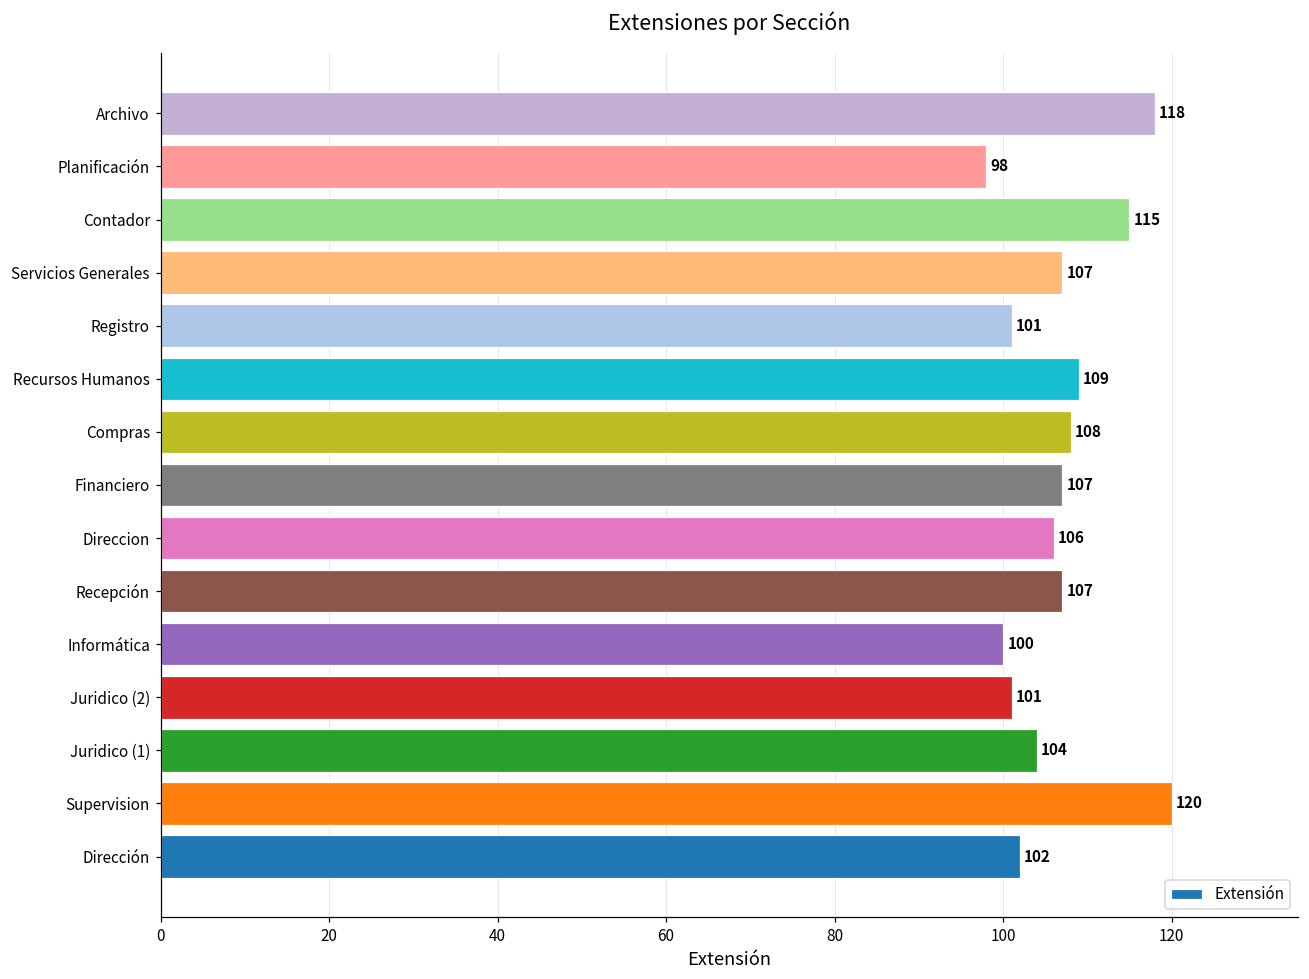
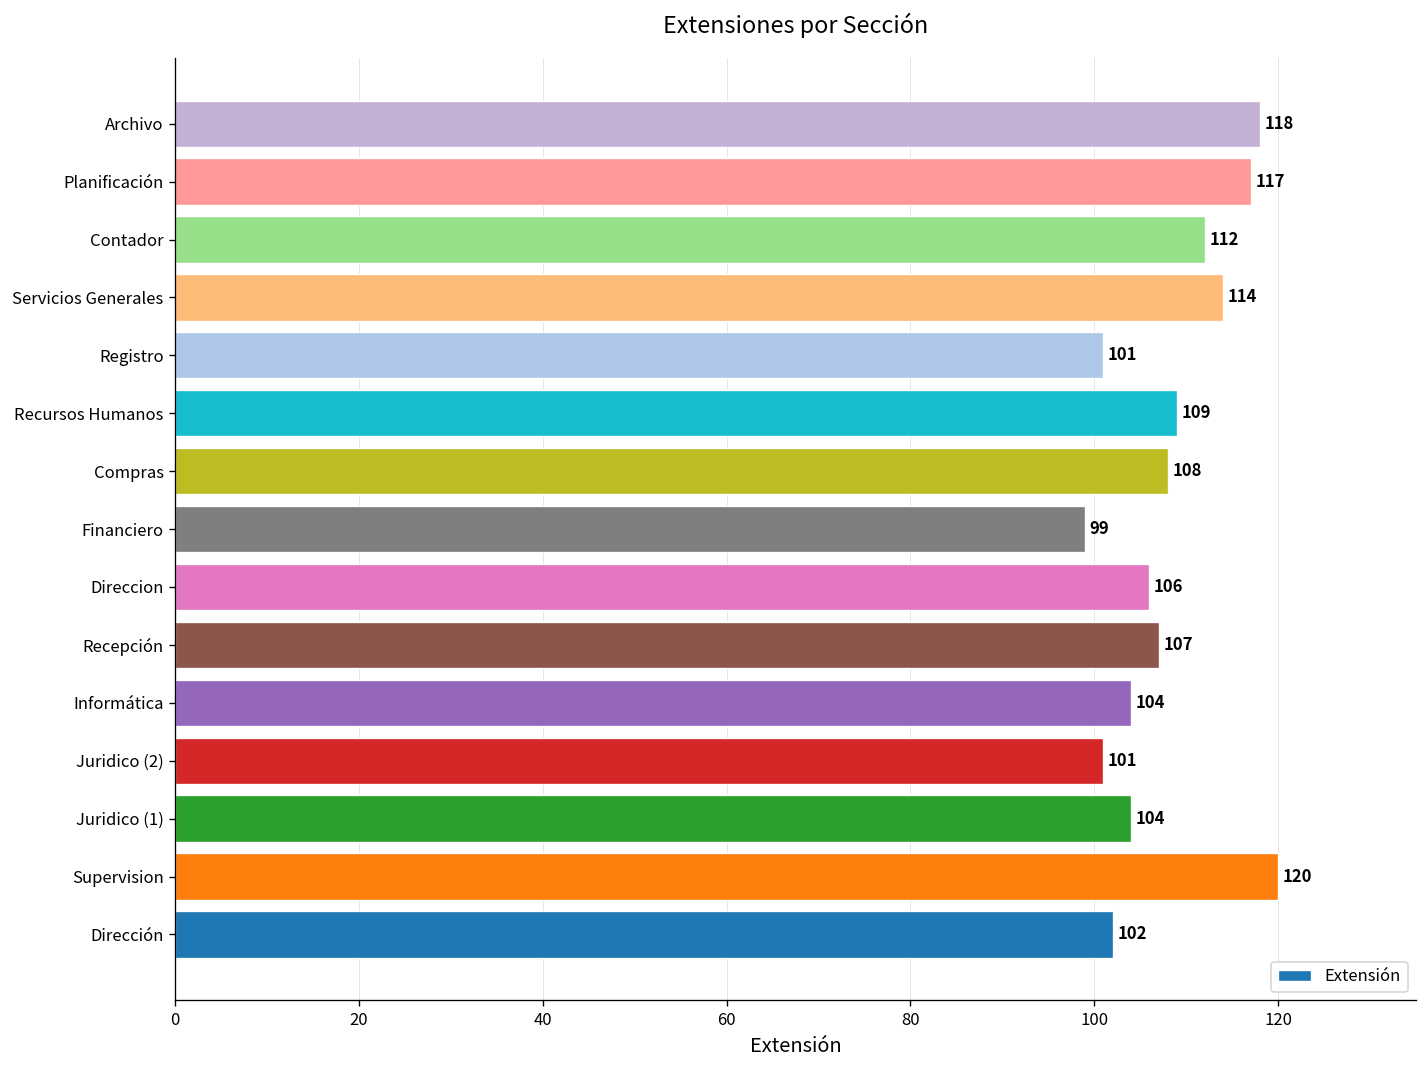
  {
    "Archivo": 118,
-   "Planificación": 98,
-   "Contador": 115,
-   "Servicios Generales": 107,
+   "Planificación": 117,
+   "Contador": 112,
+   "Servicios Generales": 114,
    "Registro": 101,
    "Recursos Humanos": 109,
    "Compras": 108,
-   "Financiero": 107,
+   "Financiero": 99,
    "Direccion": 106,
    "Recepción": 107,
-   "Informática": 100,
+   "Informática": 104,
    "Juridico (2)": 101,
    "Juridico (1)": 104,
    "Supervision": 120,
    "Dirección": 102
  }
